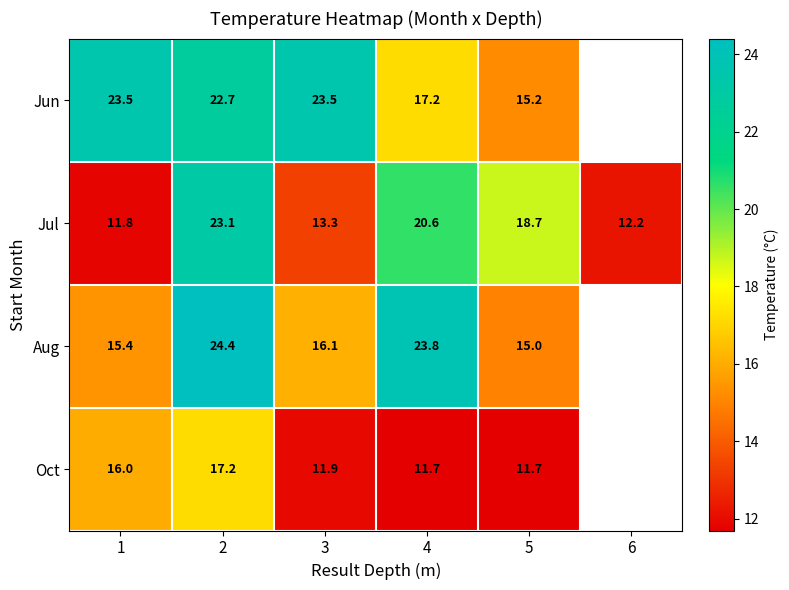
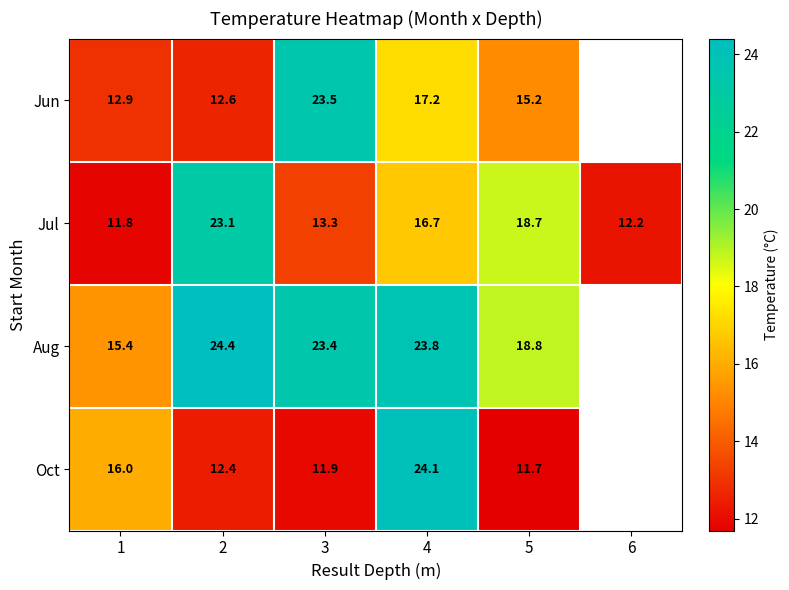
  {
    "Jun": {
-     "1": 23.5,
-     "2": 22.7,
+     "1": 12.9,
+     "2": 12.6,
      "3": 23.5,
      "4": 17.2,
      "5": 15.2
    },
    "Jul": {
      "1": 11.8,
      "2": 23.1,
      "3": 13.3,
-     "4": 20.6,
+     "4": 16.7,
      "5": 18.7,
      "6": 12.2
    },
    "Aug": {
      "1": 15.4,
      "2": 24.4,
-     "3": 16.1,
+     "3": 23.4,
      "4": 23.8,
-     "5": 15.0
+     "5": 18.8
    },
    "Oct": {
      "1": 16.0,
-     "2": 17.2,
+     "2": 12.4,
      "3": 11.9,
-     "4": 11.7,
+     "4": 24.1,
      "5": 11.7
    }
  }
